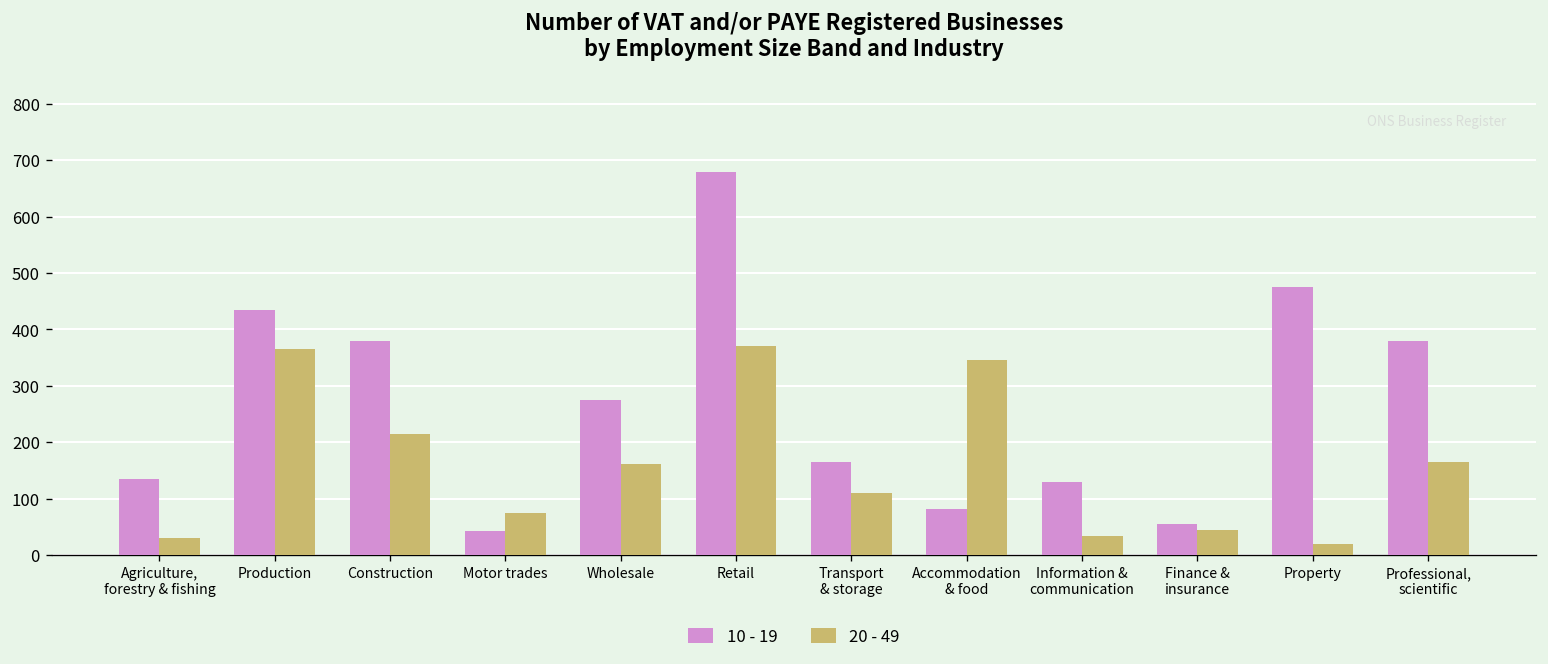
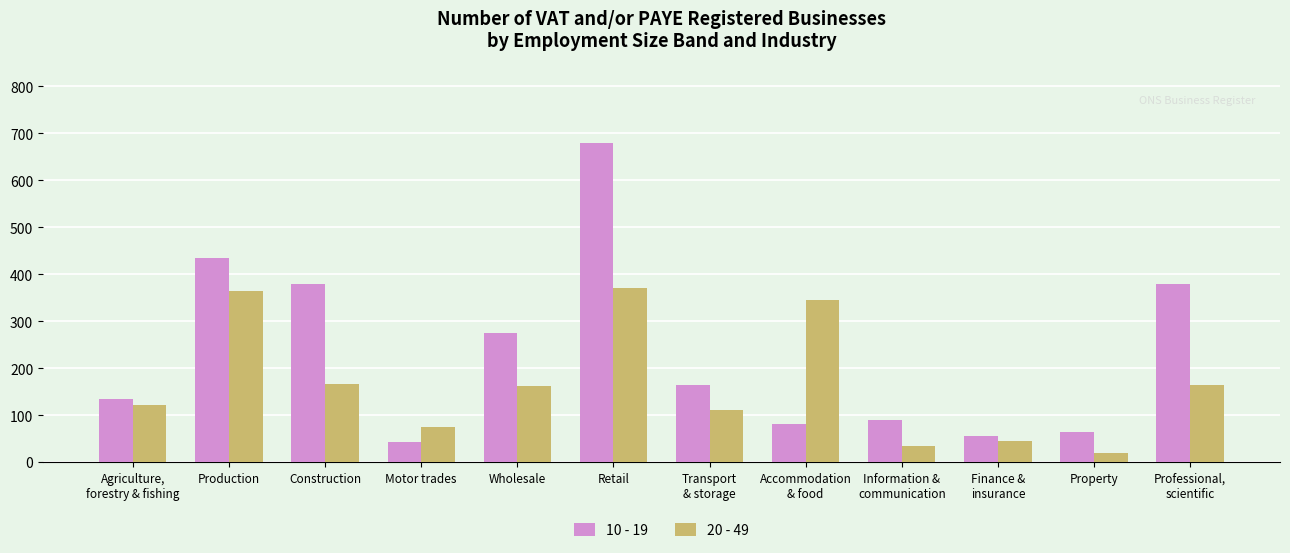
  {
    "10 - 19": {
      "Agriculture, forestry & fishing": 140,
      "Production": 440,
      "Construction": 380,
      "Motor trades": 40,
      "Wholesale": 280,
      "Retail": 680,
      "Transport & storage": 170,
      "Accommodation & food": 80,
-     "Information & communication": 130,
+     "Information & communication": 90,
      "Finance & insurance": 60,
-     "Property": 480,
+     "Property": 70,
      "Professional, scientific": 380
    },
    "20 - 49": {
-     "Agriculture, forestry & fishing": 30,
+     "Agriculture, forestry & fishing": 120,
      "Production": 370,
-     "Construction": 220,
+     "Construction": 170,
      "Motor trades": 80,
      "Wholesale": 160,
      "Retail": 370,
      "Transport & storage": 110,
      "Accommodation & food": 350,
      "Information & communication": 30,
      "Finance & insurance": 50,
      "Property": 20,
      "Professional, scientific": 170
    }
  }
